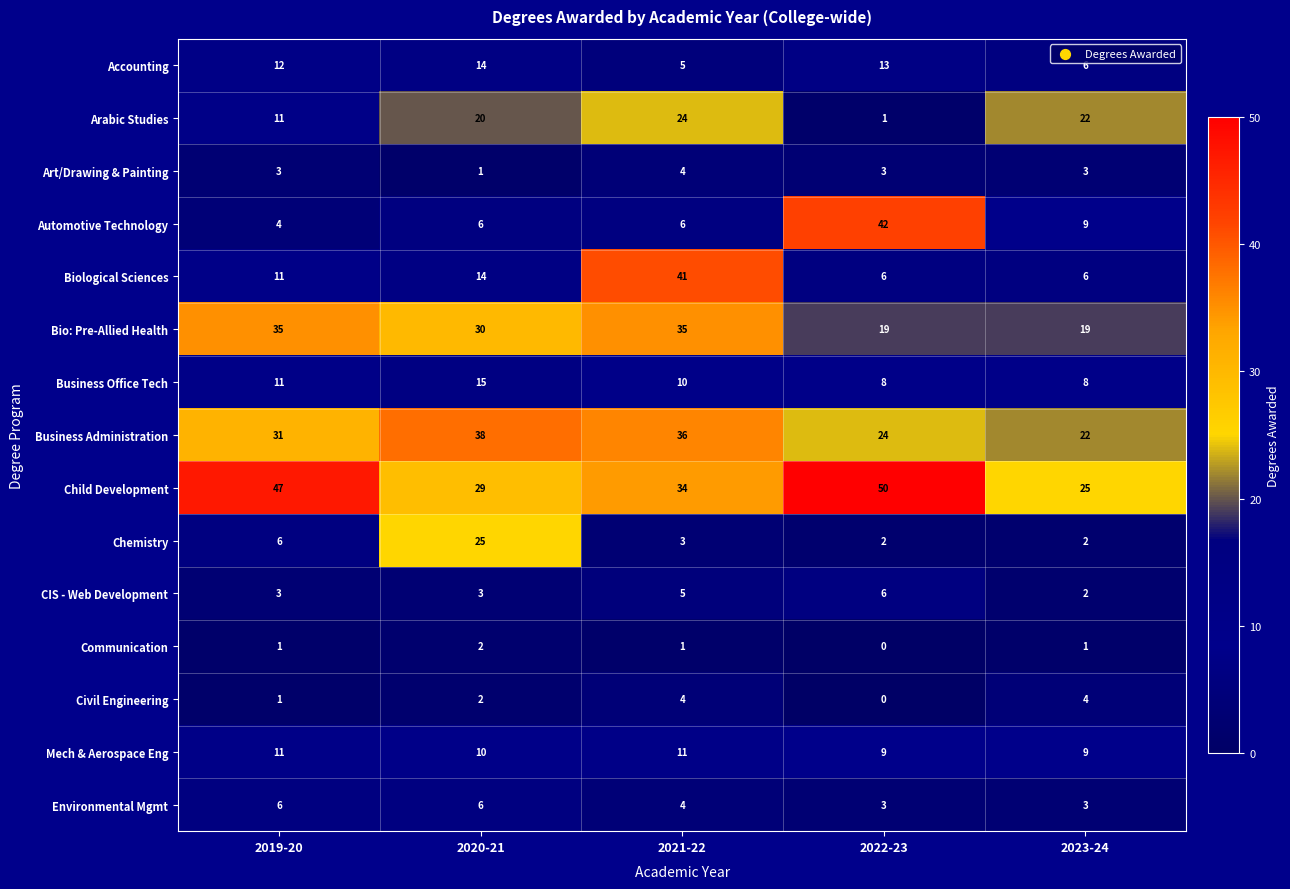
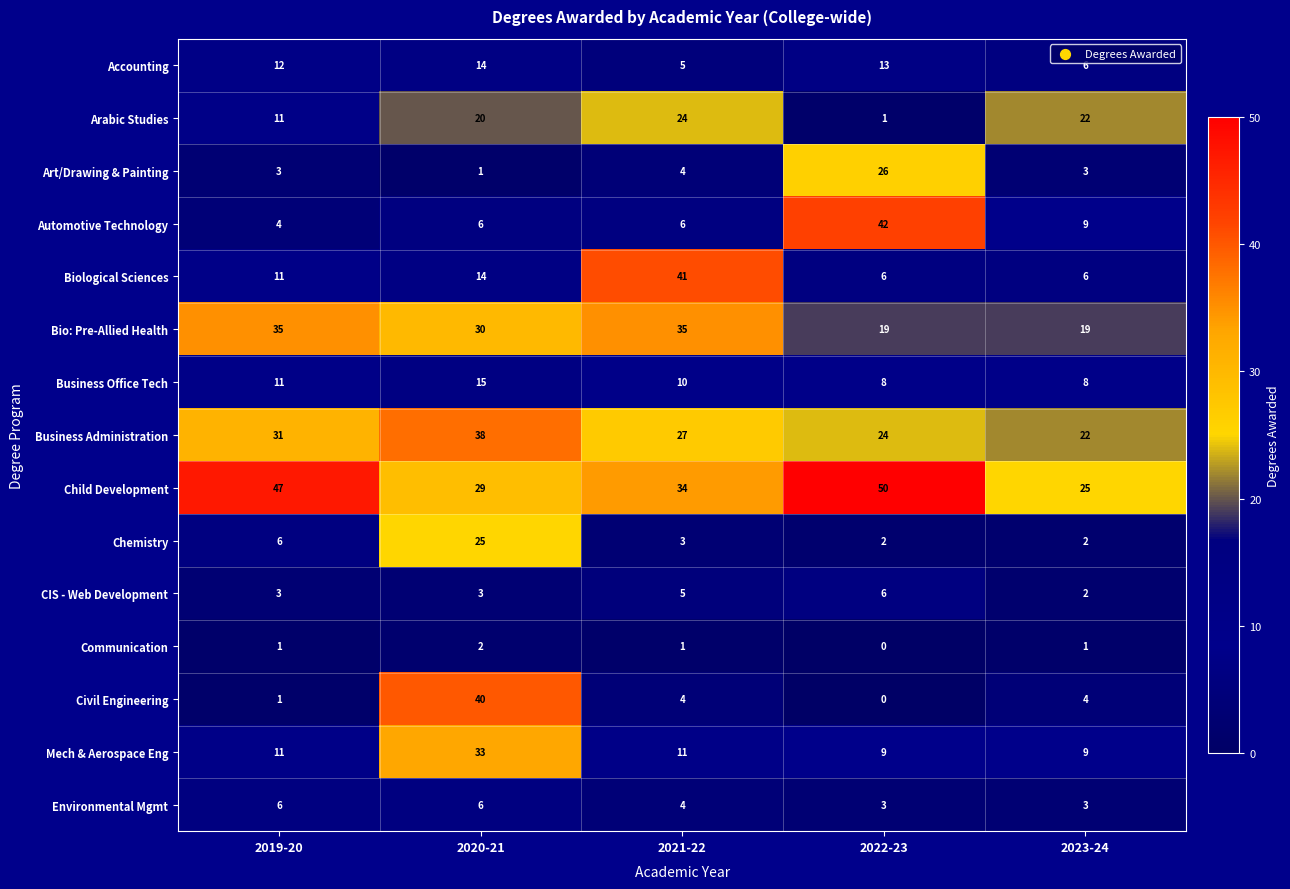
  {
    "Accounting": {
      "2019-20": 12,
      "2020-21": 14,
      "2021-22": 5,
      "2022-23": 13
    },
    "Arabic Studies": {
      "2019-20": 11,
      "2020-21": 20,
      "2021-22": 24,
      "2022-23": 1,
      "2023-24": 22
    },
    "Art/Drawing & Painting": {
      "2019-20": 3,
      "2020-21": 1,
      "2021-22": 4,
-     "2022-23": 3,
+     "2022-23": 26,
      "2023-24": 3
    },
    "Automotive Technology": {
      "2019-20": 4,
      "2020-21": 6,
      "2021-22": 6,
      "2022-23": 42,
      "2023-24": 9
    },
    "Biological Sciences": {
      "2019-20": 11,
      "2020-21": 14,
      "2021-22": 41,
      "2022-23": 6,
      "2023-24": 6
    },
    "Bio: Pre-Allied Health": {
      "2019-20": 35,
      "2020-21": 30,
      "2021-22": 35,
      "2022-23": 19,
      "2023-24": 19
    },
    "Business Office Tech": {
      "2019-20": 11,
      "2020-21": 15,
      "2021-22": 10,
      "2022-23": 8,
      "2023-24": 8
    },
    "Business Administration": {
      "2019-20": 31,
      "2020-21": 38,
-     "2021-22": 36,
+     "2021-22": 27,
      "2022-23": 24,
      "2023-24": 22
    },
    "Child Development": {
      "2019-20": 47,
      "2020-21": 29,
      "2021-22": 34,
      "2022-23": 50,
      "2023-24": 25
    },
    "Chemistry": {
      "2019-20": 6,
      "2020-21": 25,
      "2021-22": 3,
      "2022-23": 2,
      "2023-24": 2
    },
    "CIS - Web Development": {
      "2019-20": 3,
      "2020-21": 3,
      "2021-22": 5,
      "2022-23": 6,
      "2023-24": 2
    },
    "Communication": {
      "2019-20": 1,
      "2020-21": 2,
      "2021-22": 1,
      "2022-23": 0,
      "2023-24": 1
    },
    "Civil Engineering": {
      "2019-20": 1,
-     "2020-21": 2,
+     "2020-21": 40,
      "2021-22": 4,
      "2022-23": 0,
      "2023-24": 4
    },
    "Mech & Aerospace Eng": {
      "2019-20": 11,
-     "2020-21": 10,
+     "2020-21": 33,
      "2021-22": 11,
      "2022-23": 9,
      "2023-24": 9
    },
    "Environmental Mgmt": {
      "2019-20": 6,
      "2020-21": 6,
      "2021-22": 4,
      "2022-23": 3,
      "2023-24": 3
    }
  }
